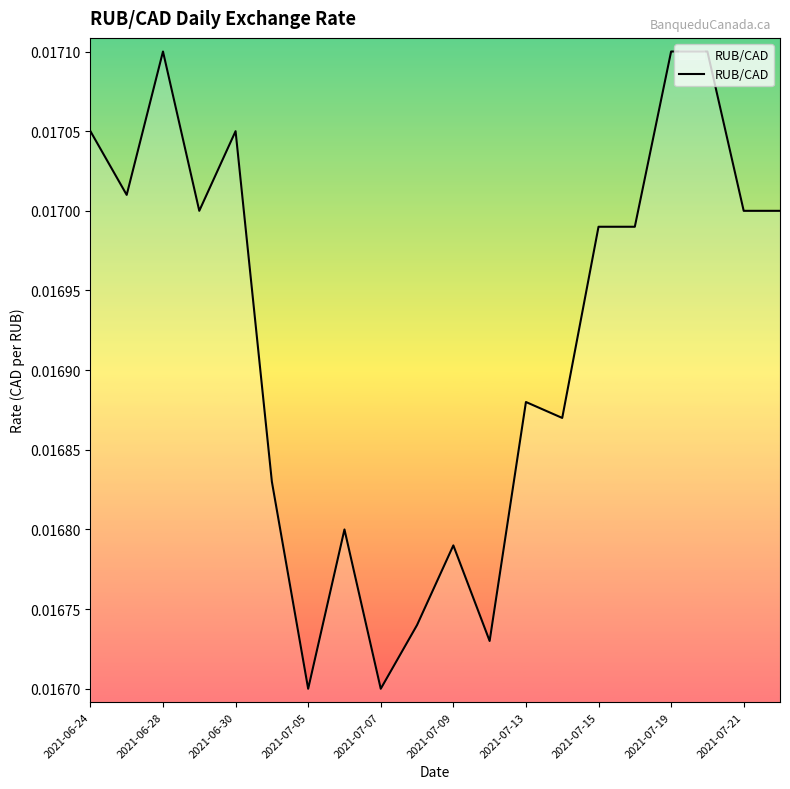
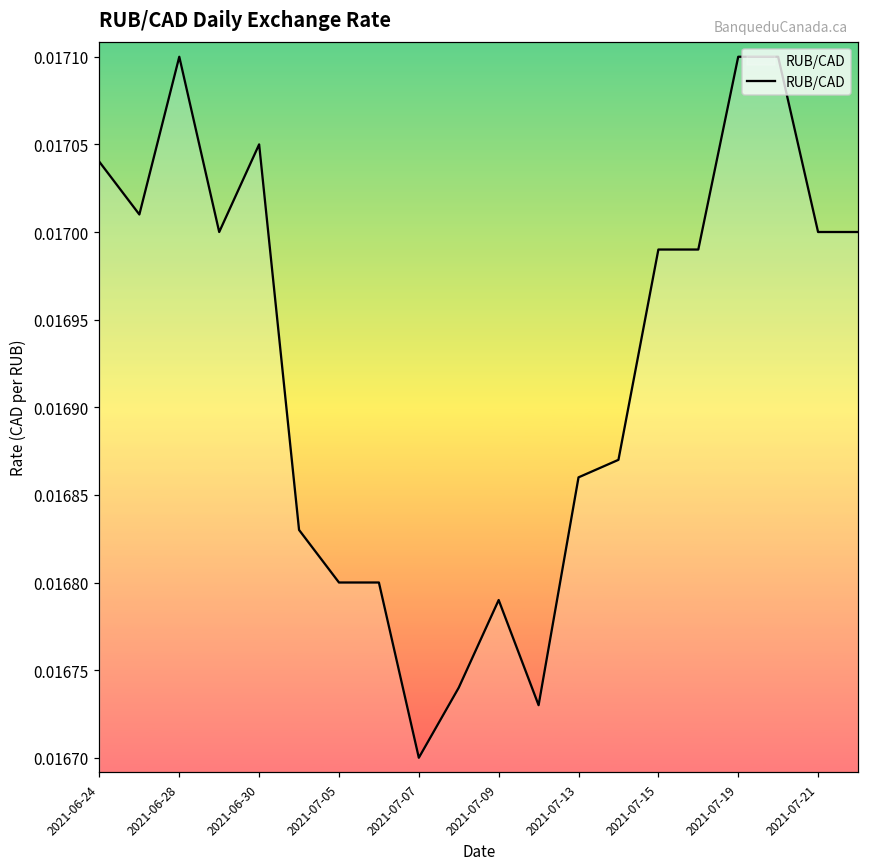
  {
-   "2021-06-24": 0.01705,
+   "2021-06-24": 0.01704,
    "2021-06-28": 0.01710,
    "2021-06-30": 0.01705,
-   "2021-07-05": 0.0167,
+   "2021-07-05": 0.0168,
    "2021-07-07": 0.01670,
    "2021-07-09": 0.01679,
-   "2021-07-13": 0.01688,
+   "2021-07-13": 0.01686,
    "2021-07-15": 0.01699,
    "2021-07-19": 0.01710,
    "2021-07-21": 0.01700
  }
